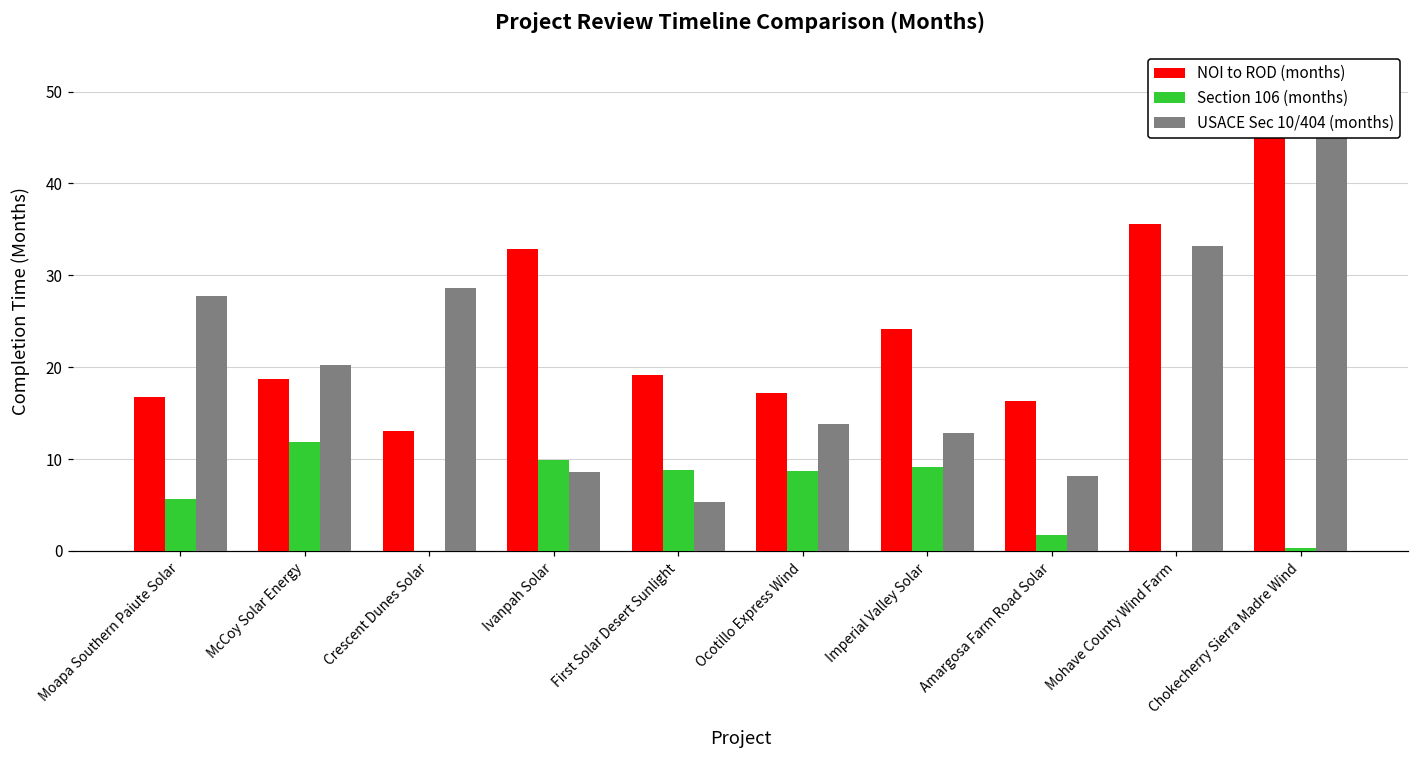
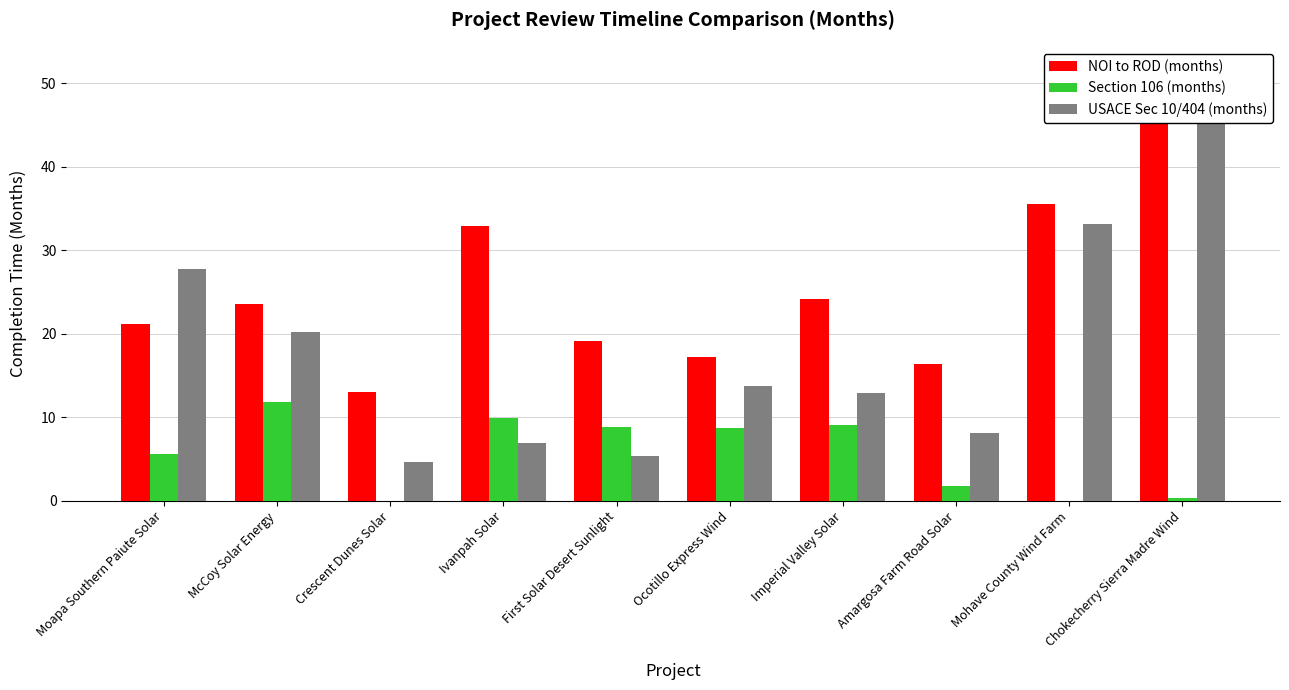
  {
    "NOI to ROD (months)": {
-     "Moapa Southern Paiute Solar": 17,
-     "McCoy Solar Energy": 19,
+     "Moapa Southern Paiute Solar": 21,
+     "McCoy Solar Energy": 24,
      "Crescent Dunes Solar": 13,
      "Ivanpah Solar": 33,
      "First Solar Desert Sunlight": 19,
      "Ocotillo Express Wind": 17,
      "Imperial Valley Solar": 24,
      "Amargosa Farm Road Solar": 16,
      "Mohave County Wind Farm": 36
    },
    "Section 106 (months)": {
      "Moapa Southern Paiute Solar": 6,
      "McCoy Solar Energy": 12,
      "Crescent Dunes Solar": 0,
      "Ivanpah Solar": 10,
      "First Solar Desert Sunlight": 9,
      "Ocotillo Express Wind": 9,
      "Imperial Valley Solar": 9,
      "Amargosa Farm Road Solar": 2,
      "Mohave County Wind Farm": 0,
      "Chokecherry Sierra Madre Wind": 0
    },
    "USACE Sec 10/404 (months)": {
      "Moapa Southern Paiute Solar": 28,
      "McCoy Solar Energy": 20,
-     "Crescent Dunes Solar": 29,
-     "Ivanpah Solar": 9,
+     "Crescent Dunes Solar": 5,
+     "Ivanpah Solar": 7,
      "First Solar Desert Sunlight": 5,
      "Ocotillo Express Wind": 14,
      "Imperial Valley Solar": 13,
      "Amargosa Farm Road Solar": 8,
      "Mohave County Wind Farm": 33
    }
  }
